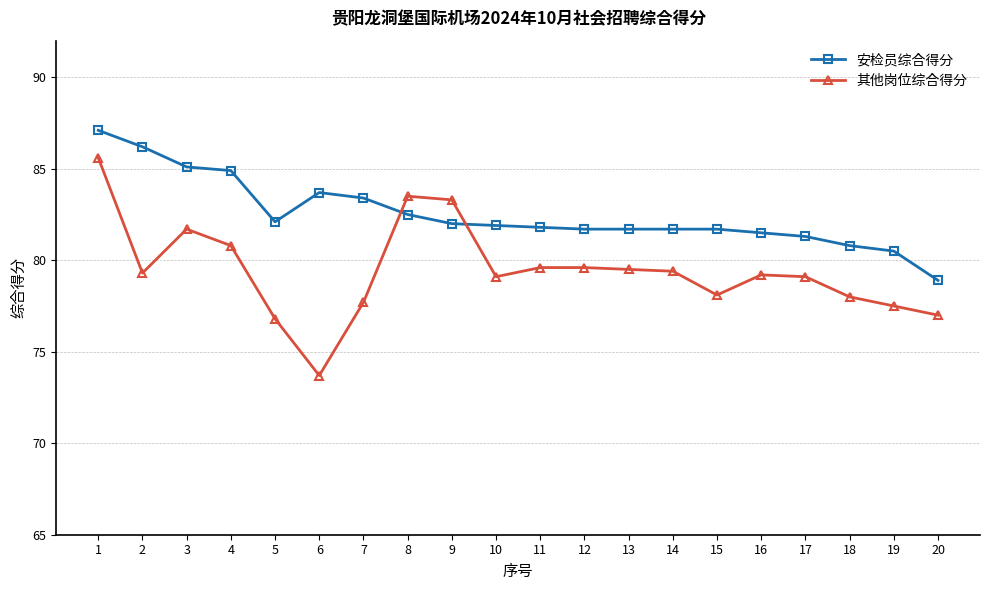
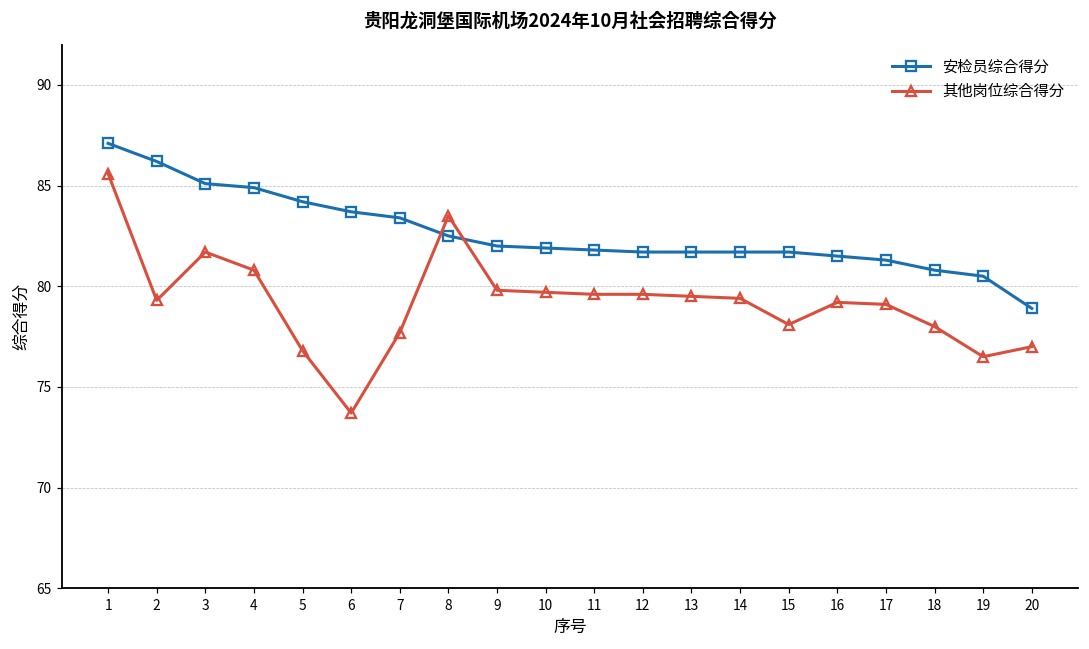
  {
    "安检员综合得分": {
      "1": 87.1,
      "2": 86.2,
      "3": 85.1,
      "4": 84.9,
-     "5": 82.1,
+     "5": 84.2,
      "6": 83.7,
      "7": 83.4,
      "8": 82.5,
      "9": 82.0,
      "10": 81.9,
      "11": 81.8,
      "12": 81.7,
      "13": 81.7,
      "14": 81.7,
      "15": 81.7,
      "16": 81.5,
      "17": 81.3,
      "18": 80.8,
      "19": 80.5,
      "20": 78.9
    },
    "其他岗位综合得分": {
      "1": 85.6,
      "2": 79.3,
      "3": 81.7,
      "4": 80.8,
      "5": 76.8,
      "6": 73.7,
      "7": 77.7,
      "8": 83.5,
-     "9": 83.3,
-     "10": 79.1,
+     "9": 79.8,
+     "10": 79.7,
      "11": 79.6,
      "12": 79.6,
      "13": 79.5,
      "14": 79.4,
      "15": 78.1,
      "16": 79.2,
      "17": 79.1,
      "18": 78.0,
-     "19": 77.5,
+     "19": 76.5,
      "20": 77.0
    }
  }
